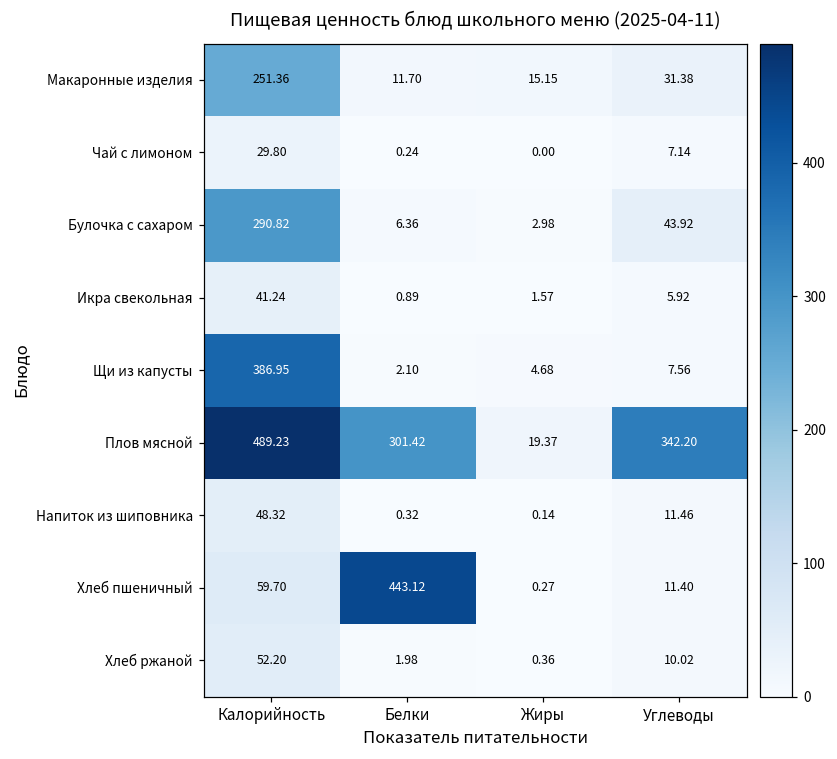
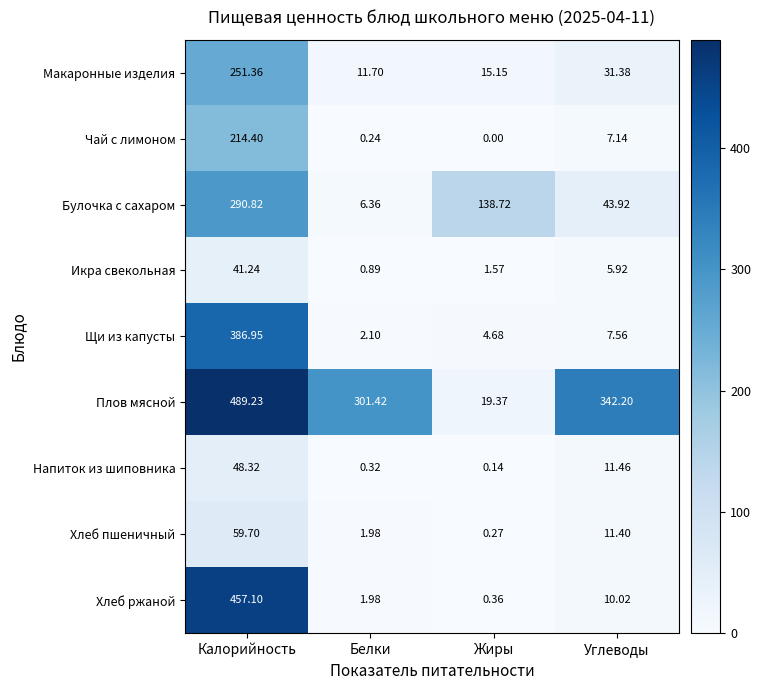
  {
    "Макаронные изделия": {
      "Калорийность": 251.36,
      "Белки": 11.70,
      "Жиры": 15.15,
      "Углеводы": 31.38
    },
    "Чай с лимоном": {
-     "Калорийность": 29.80,
+     "Калорийность": 214.40,
      "Белки": 0.24,
      "Жиры": 0.00,
      "Углеводы": 7.14
    },
    "Булочка с сахаром": {
      "Калорийность": 290.82,
      "Белки": 6.36,
-     "Жиры": 2.98,
+     "Жиры": 138.72,
      "Углеводы": 43.92
    },
    "Икра свекольная": {
      "Калорийность": 41.24,
      "Белки": 0.89,
      "Жиры": 1.57,
      "Углеводы": 5.92
    },
    "Щи из капусты": {
      "Калорийность": 386.95,
      "Белки": 2.10,
      "Жиры": 4.68,
      "Углеводы": 7.56
    },
    "Плов мясной": {
      "Калорийность": 489.23,
      "Белки": 301.42,
      "Жиры": 19.37,
      "Углеводы": 342.20
    },
    "Напиток из шиповника": {
      "Калорийность": 48.32,
      "Белки": 0.32,
      "Жиры": 0.14,
      "Углеводы": 11.46
    },
    "Хлеб пшеничный": {
      "Калорийность": 59.70,
-     "Белки": 443.12,
+     "Белки": 1.98,
      "Жиры": 0.27,
      "Углеводы": 11.40
    },
    "Хлеб ржаной": {
-     "Калорийность": 52.20,
+     "Калорийность": 457.10,
      "Белки": 1.98,
      "Жиры": 0.36,
      "Углеводы": 10.02
    }
  }
